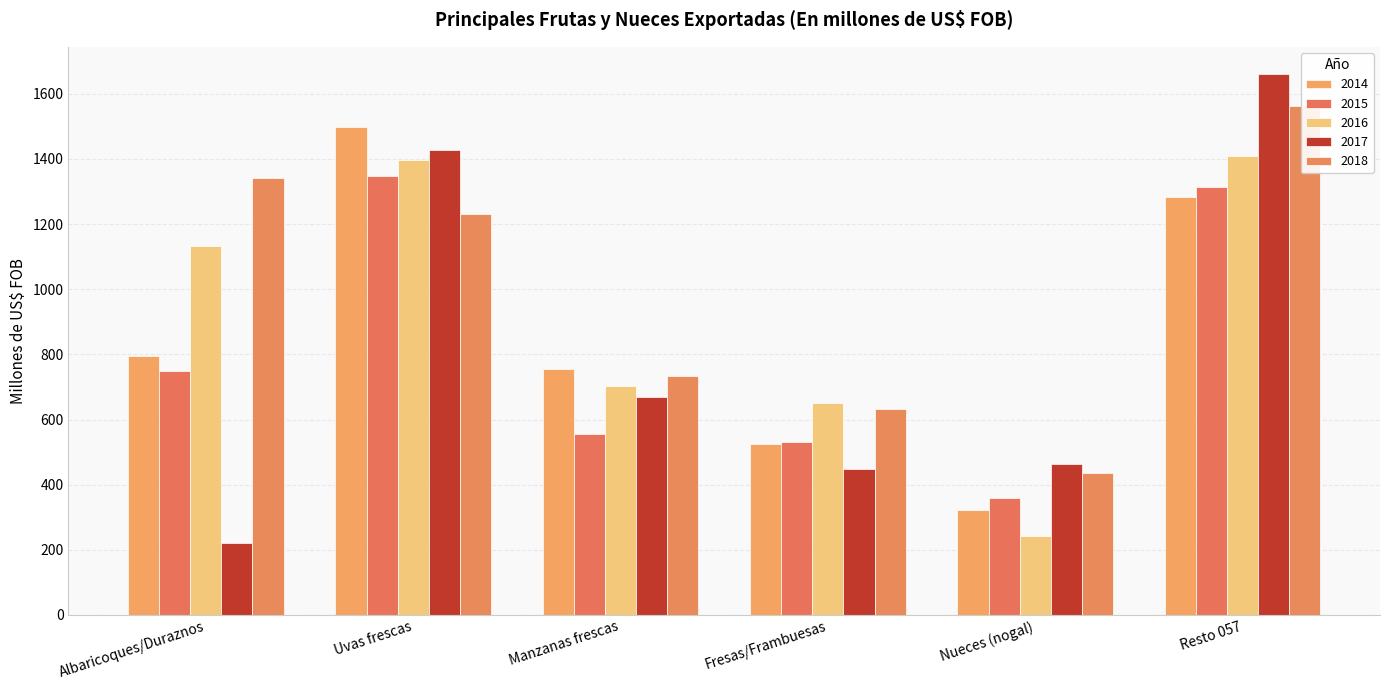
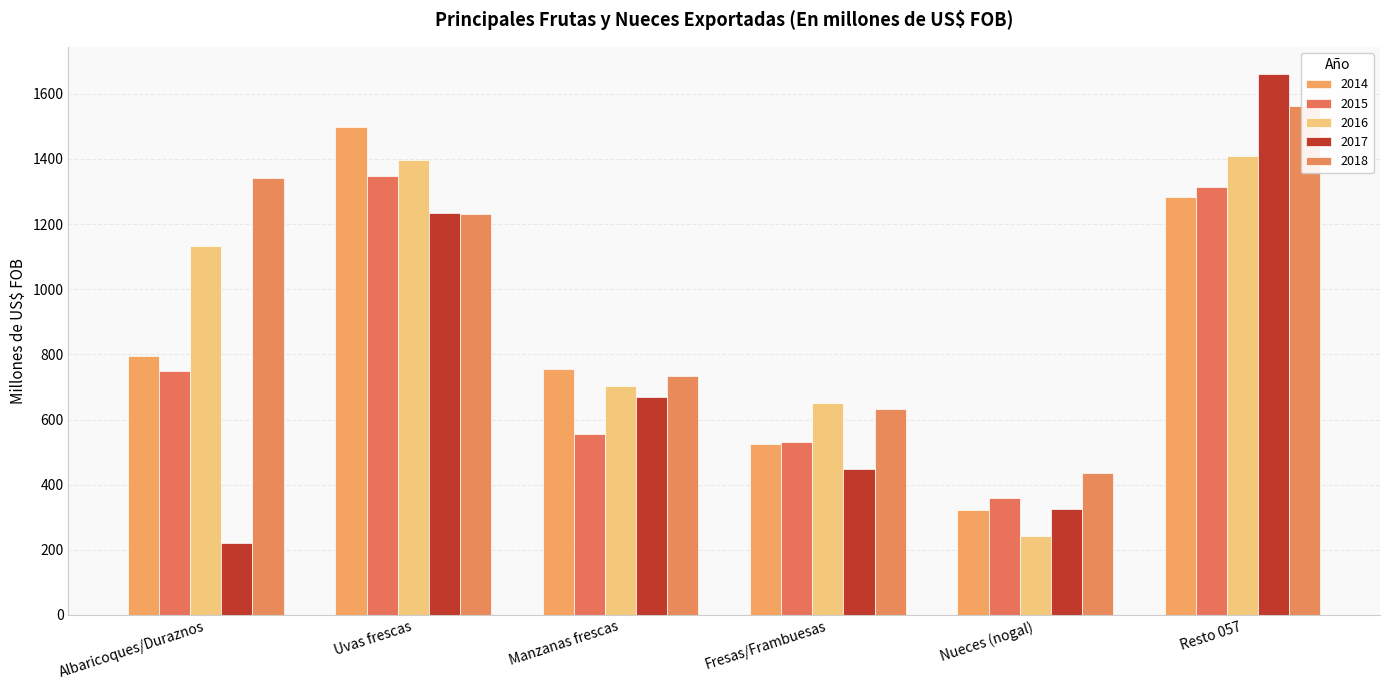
  {
    "2017": {
      "Albaricoques/Duraznos": 220,
-     "Uvas frescas": 1430,
+     "Uvas frescas": 1230,
      "Manzanas frescas": 670,
      "Fresas/Frambuesas": 450,
-     "Nueces (nogal)": 460,
+     "Nueces (nogal)": 320,
      "Resto 057": 1660
    }
  }
